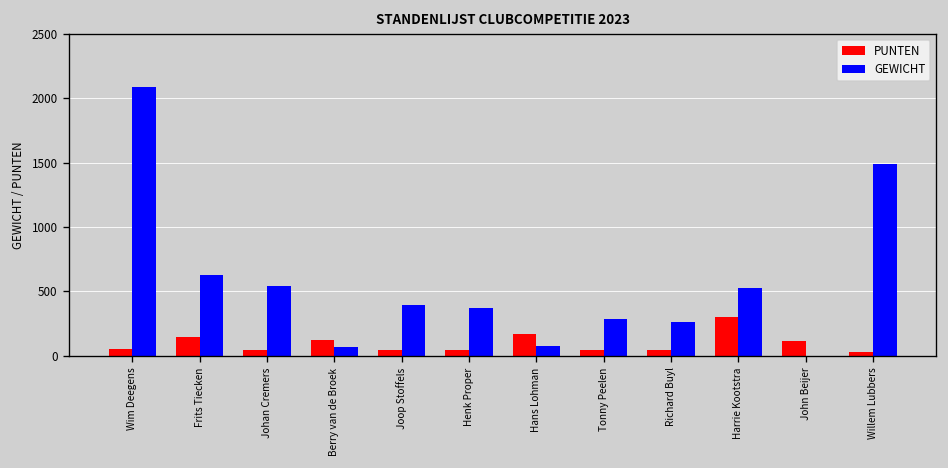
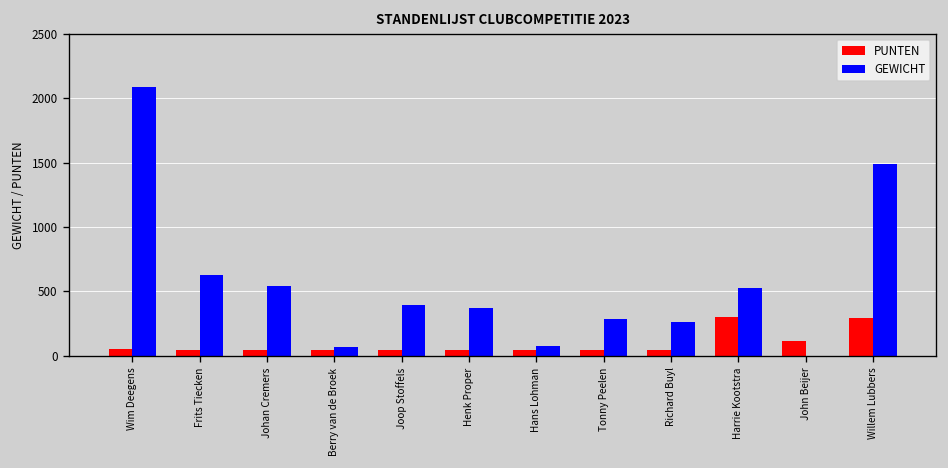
  {
    "PUNTEN": {
      "Wim Deegens": 50,
-     "Frits Tiecken": 140,
+     "Frits Tiecken": 50,
      "Johan Cremers": 50,
-     "Berry van de Broek": 130,
+     "Berry van de Broek": 50,
      "Joop Stoffels": 50,
      "Henk Proper": 50,
-     "Hans Lohman": 170,
+     "Hans Lohman": 40,
      "Tonny Peelen": 40,
      "Richard Buyl": 40,
      "Harrie Kootstra": 300,
      "John Beijer": 120,
-     "Willem Lubbers": 30
+     "Willem Lubbers": 290
    },
    "GEWICHT": {
      "Wim Deegens": 2090,
      "Frits Tiecken": 630,
      "Johan Cremers": 540,
      "Berry van de Broek": 70,
      "Joop Stoffels": 390,
      "Henk Proper": 380,
      "Hans Lohman": 70,
      "Tonny Peelen": 280,
      "Richard Buyl": 260,
      "Harrie Kootstra": 530,
      "John Beijer": 0,
      "Willem Lubbers": 1490
    }
  }
